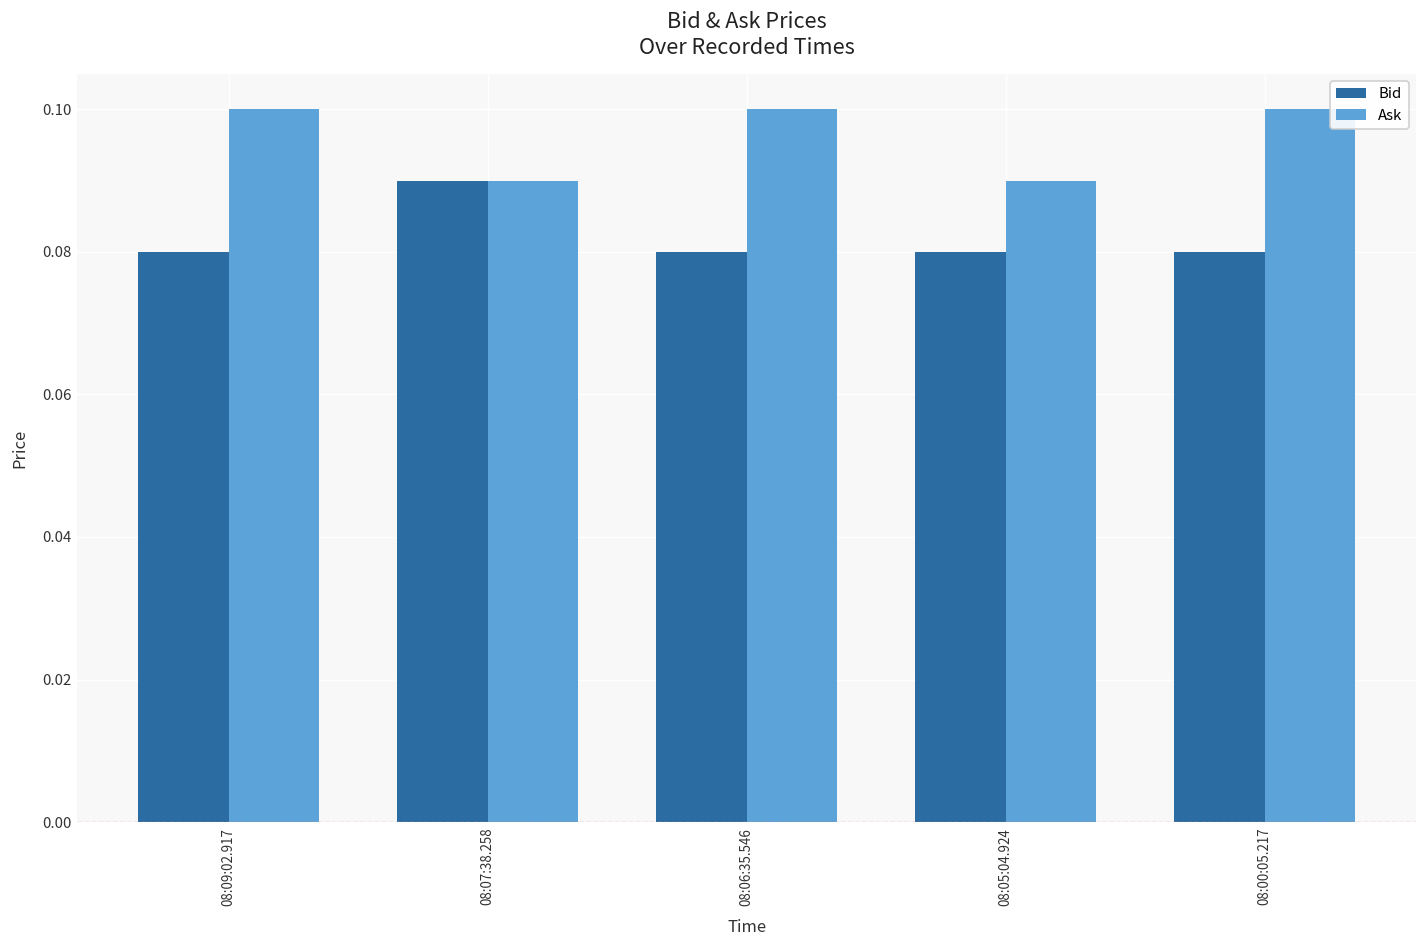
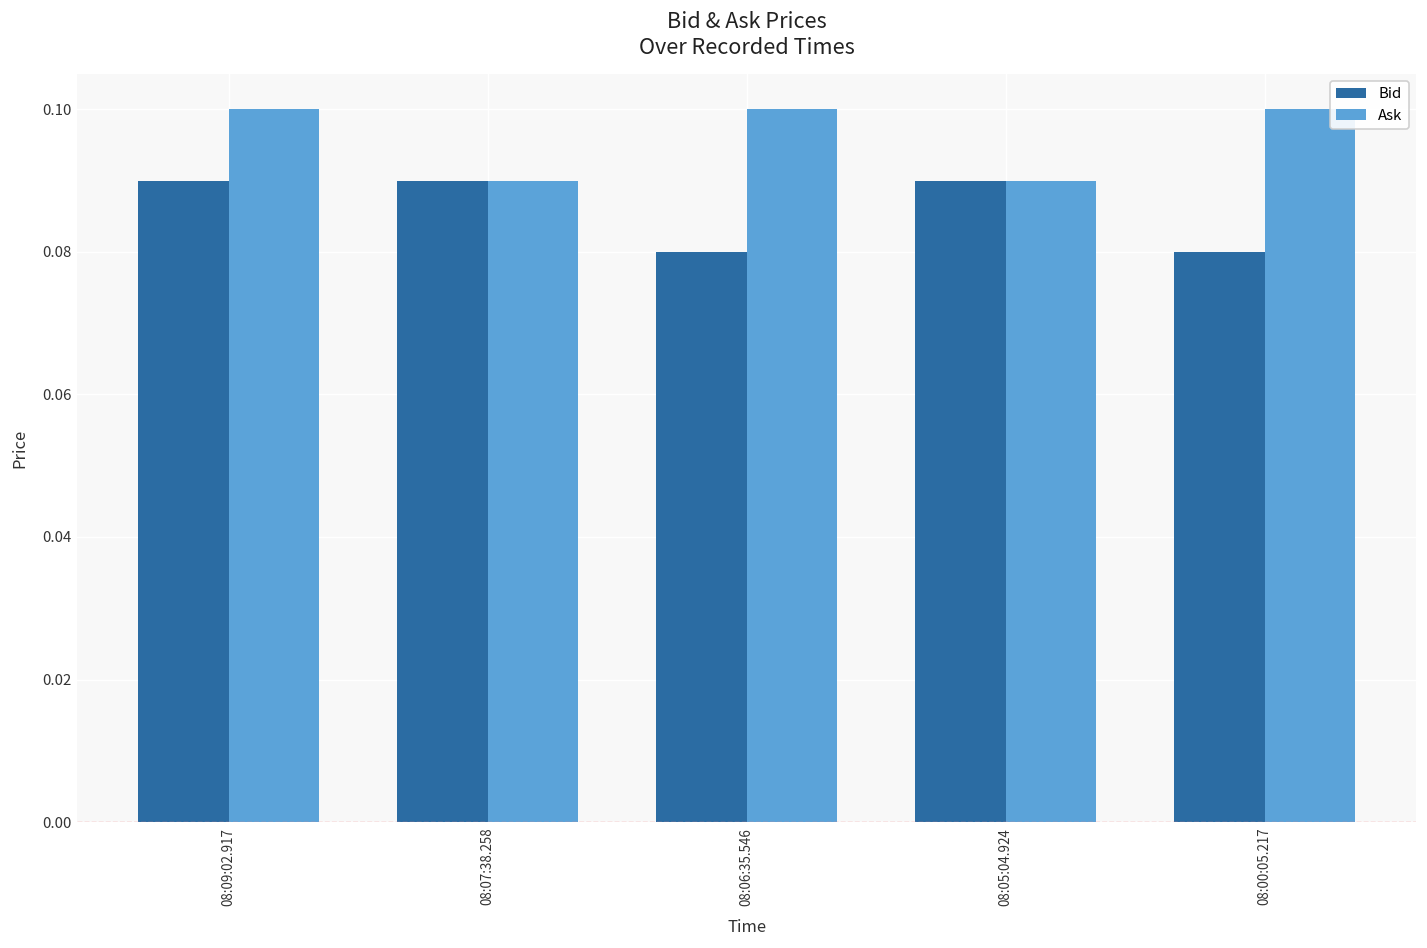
  {
    "Bid": {
-     "08:09:02.917": 0.08,
+     "08:09:02.917": 0.09,
      "08:07:38.258": 0.09,
      "08:06:35.546": 0.08,
-     "08:05:04.924": 0.08,
+     "08:05:04.924": 0.09,
      "08:00:05.217": 0.08
    },
    "Ask": {
      "08:09:02.917": 0.10,
      "08:07:38.258": 0.09,
      "08:06:35.546": 0.10,
      "08:05:04.924": 0.09,
      "08:00:05.217": 0.10
    }
  }
